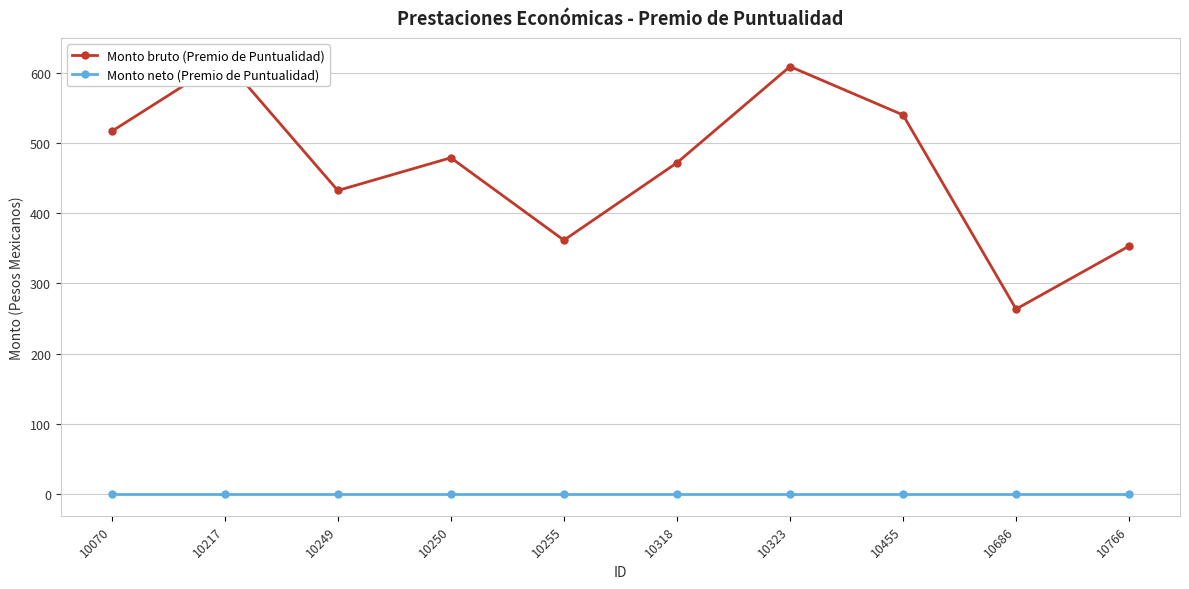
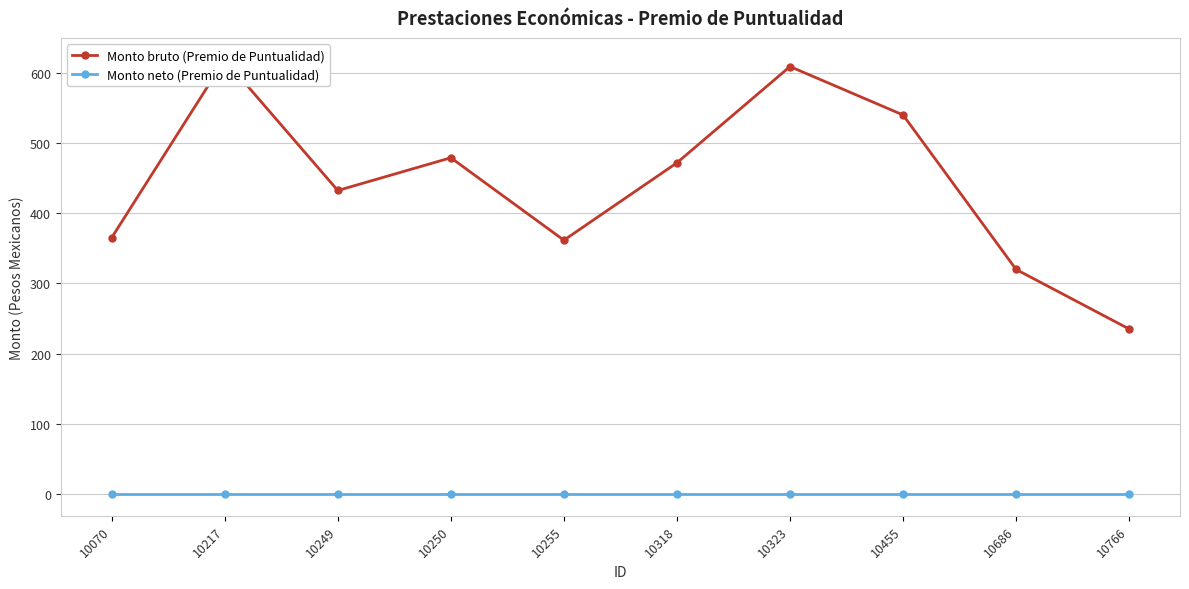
  {
    "Monto bruto (Premio de Puntualidad)": {
-     "10070": 520,
+     "10070": 370,
      "10249": 430,
      "10250": 480,
      "10255": 360,
      "10318": 470,
      "10323": 610,
      "10455": 540,
-     "10686": 260,
-     "10766": 350
+     "10686": 320,
+     "10766": 240
    },
    "Monto neto (Premio de Puntualidad)": {
      "10070": 0,
      "10217": 0,
      "10249": 0,
      "10250": 0,
      "10255": 0,
      "10318": 0,
      "10323": 0,
      "10455": 0,
      "10686": 0,
      "10766": 0
    }
  }
